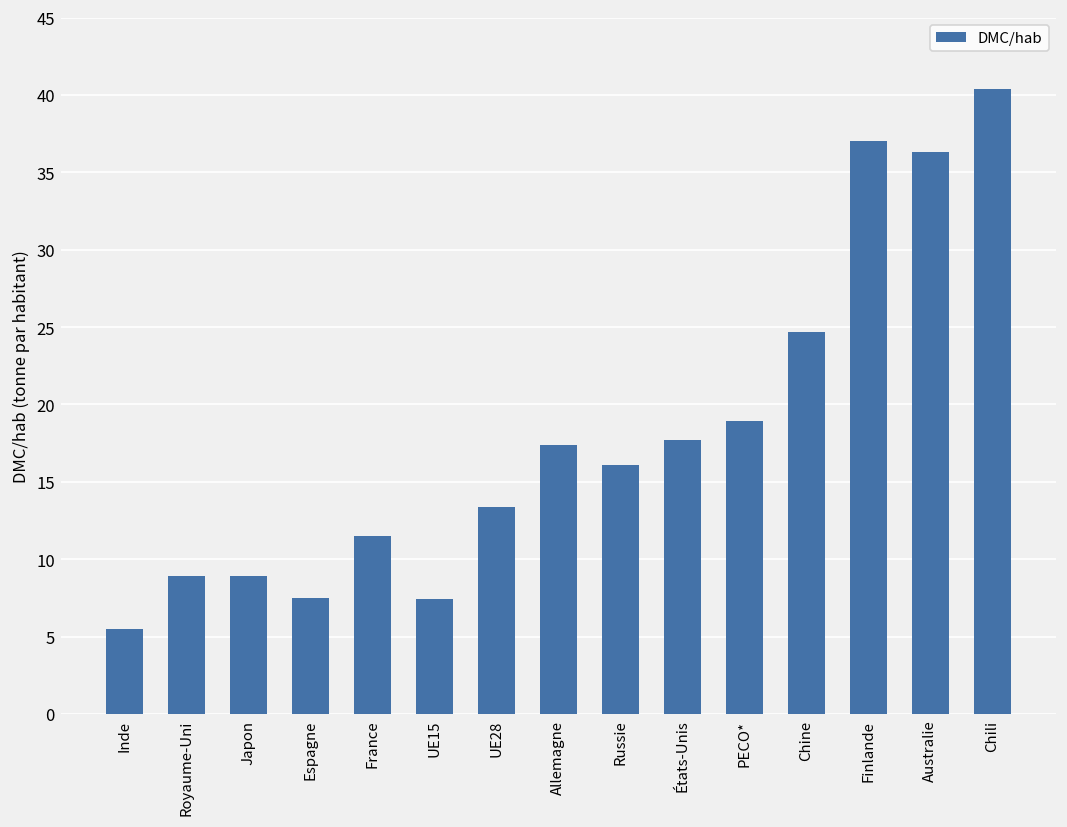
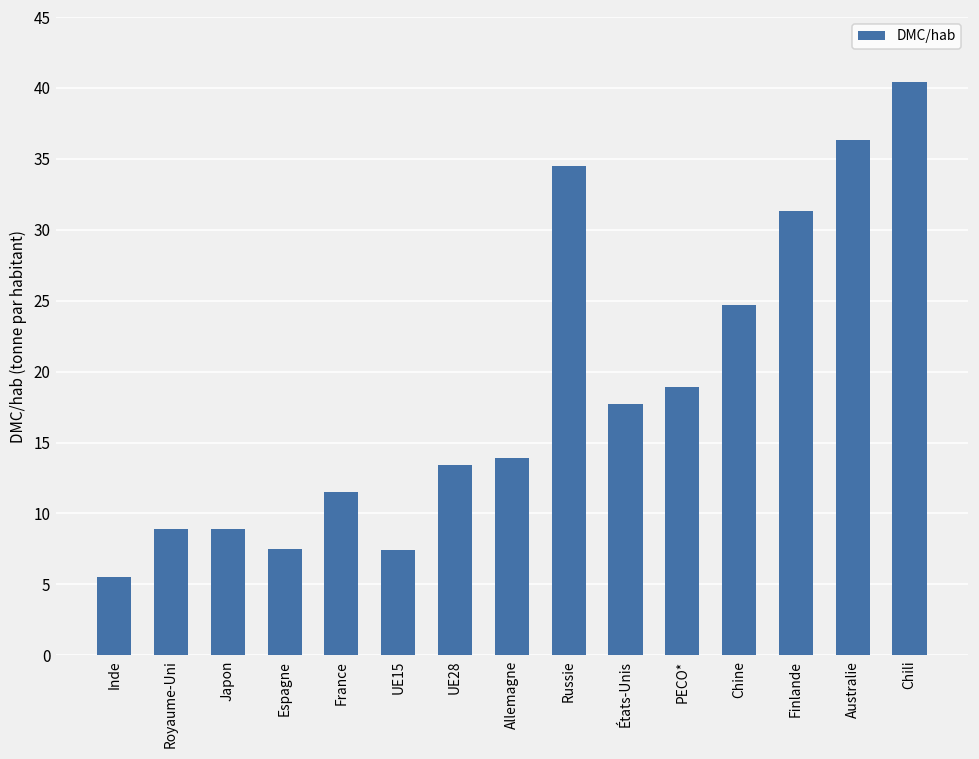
  {
    "Inde": 5.5,
    "Royaume-Uni": 8.9,
    "Japon": 8.9,
    "Espagne": 7.5,
    "France": 11.5,
    "UE15": 7.4,
    "UE28": 13.4,
-   "Allemagne": 17.4,
-   "Russie": 16.1,
+   "Allemagne": 13.9,
+   "Russie": 34.5,
    "États-Unis": 17.7,
    "PECO*": 18.9,
    "Chine": 24.7,
-   "Finlande": 37.0,
+   "Finlande": 31.3,
    "Australie": 36.3,
    "Chili": 40.4
  }
